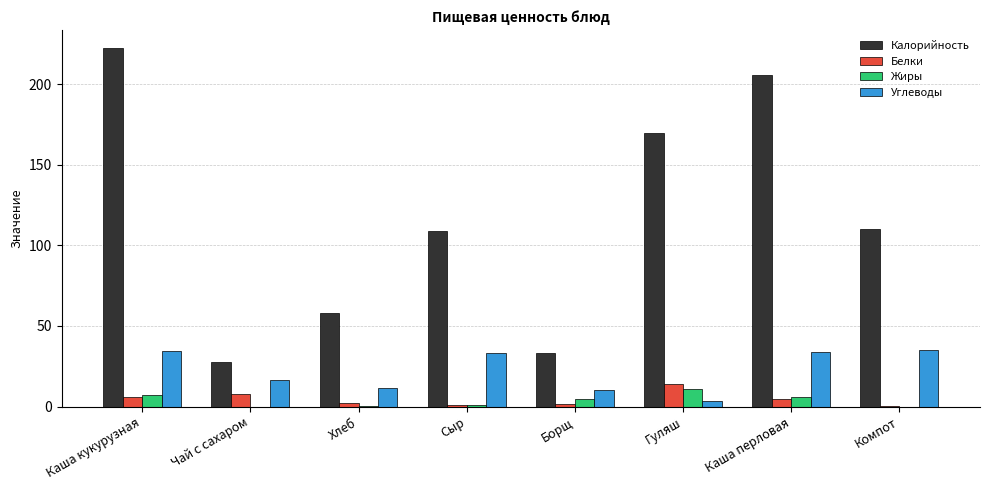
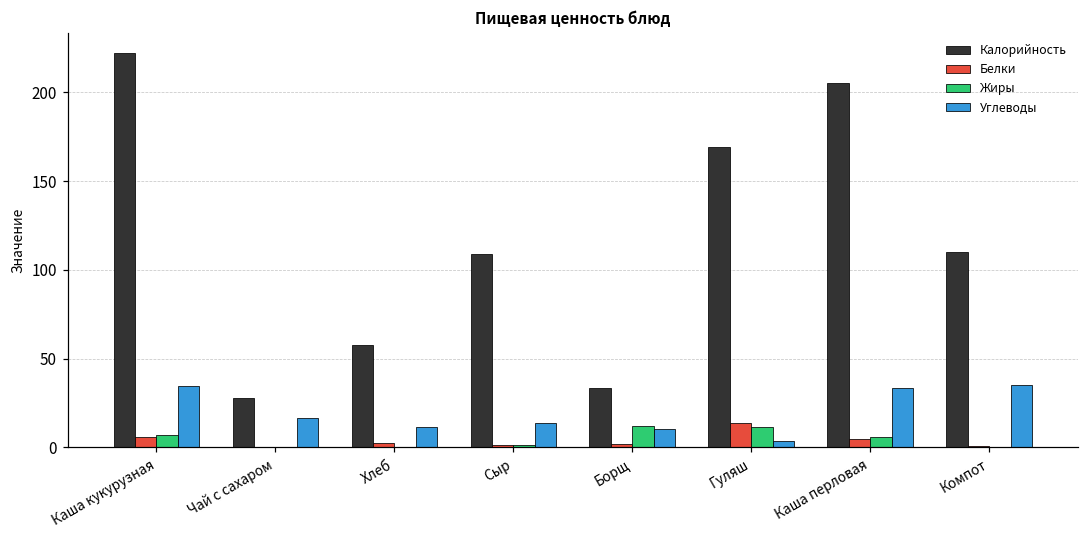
  {
    "Калорийность": {
      "Каша кукурузная": 222,
      "Чай с сахаром": 28,
      "Хлеб": 58,
      "Сыр": 109,
      "Борщ": 33,
      "Гуляш": 169,
      "Каша перловая": 205,
      "Компот": 110
    },
    "Белки": {
      "Каша кукурузная": 6,
-     "Чай с сахаром": 8,
+     "Чай с сахаром": 0,
      "Хлеб": 2,
      "Борщ": 2,
      "Гуляш": 14,
      "Каша перловая": 4
    },
    "Жиры": {
      "Каша кукурузная": 7,
      "Чай с сахаром": 0,
-     "Борщ": 5,
+     "Борщ": 12,
      "Гуляш": 11,
      "Каша перловая": 6,
      "Компот": 0
    },
    "Углеводы": {
      "Каша кукурузная": 34,
      "Чай с сахаром": 16,
      "Хлеб": 12,
-     "Сыр": 33,
+     "Сыр": 14,
      "Борщ": 10,
      "Гуляш": 3,
      "Каша перловая": 34,
      "Компот": 35
    }
  }
